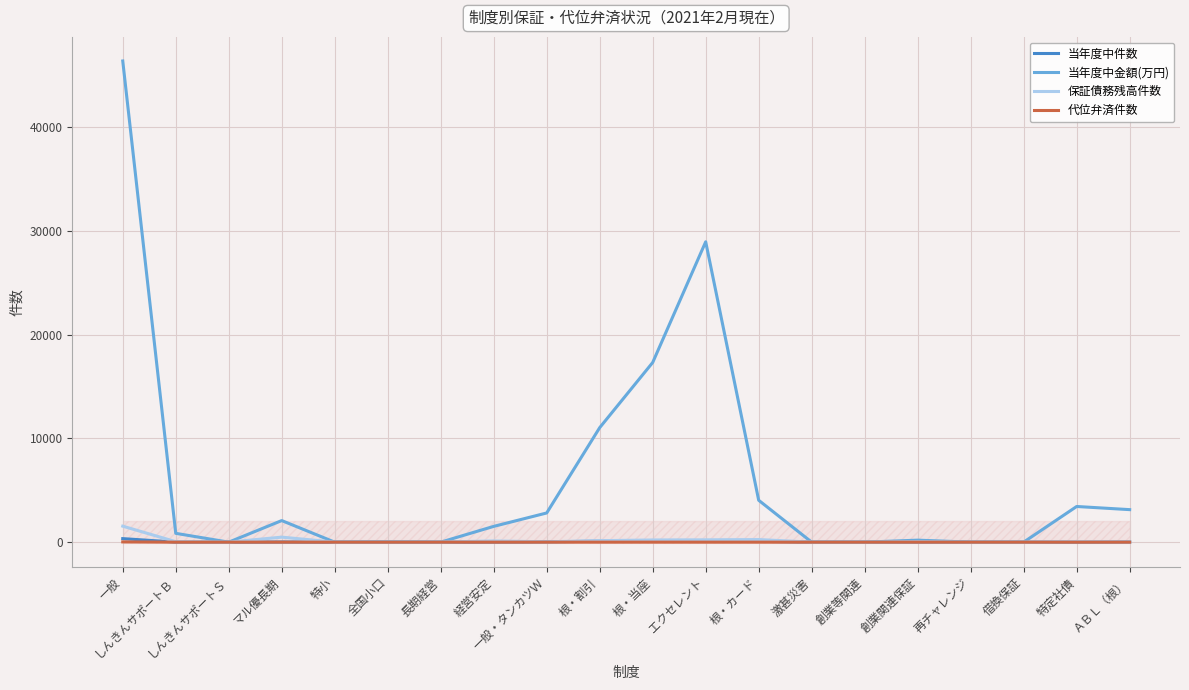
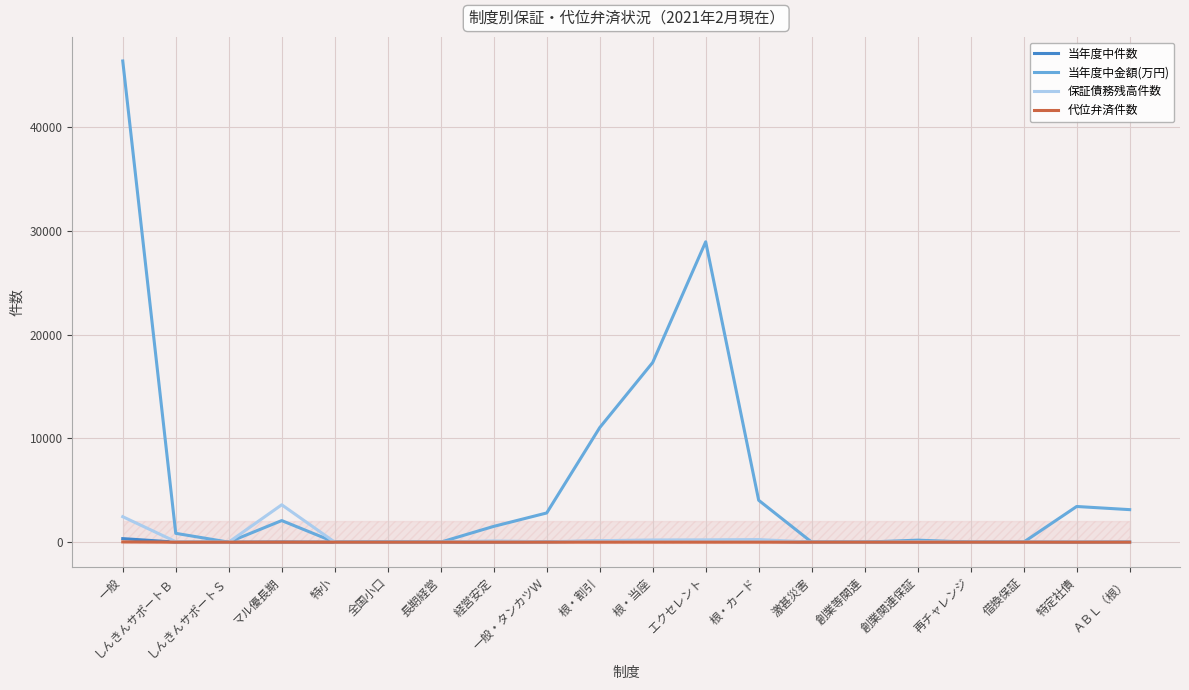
  {
    "保証債務残高件数": {
-     "一般": 1500,
-     "マル優長期": 500
+     "一般": 2500,
+     "マル優長期": 3600
    }
  }
